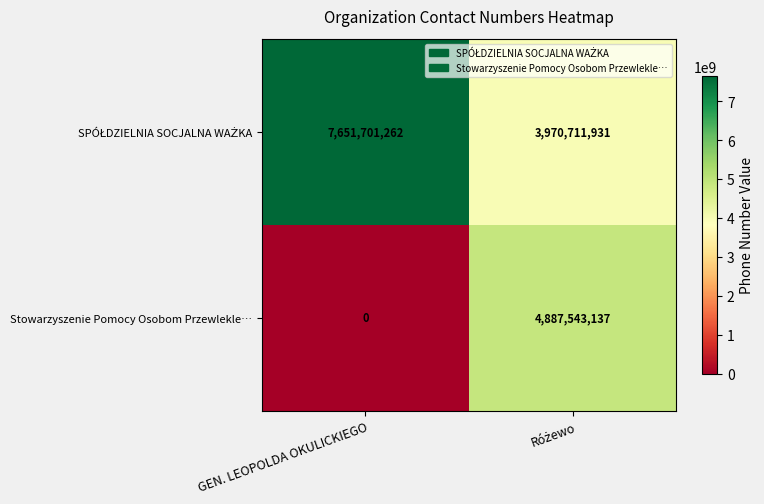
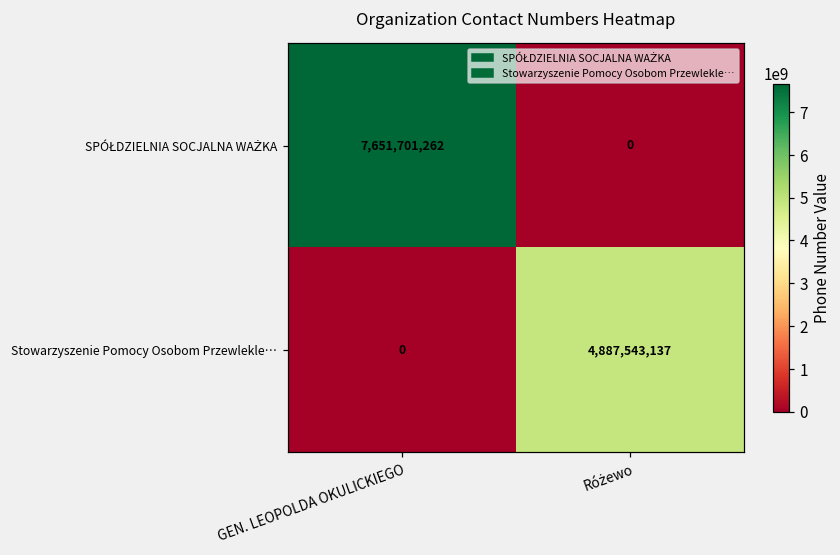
  {
    "SPÓŁDZIELNIA SOCJALNA WAŻKA": {
      "GEN. LEOPOLDA OKULICKIEGO": "7,651,701,262",
-     "Różewo": "3,970,711,931"
+     "Różewo": "0"
    },
    "Stowarzyszenie Pomocy Osobom Przewlekle…": {
      "GEN. LEOPOLDA OKULICKIEGO": "0",
      "Różewo": "4,887,543,137"
    }
  }
